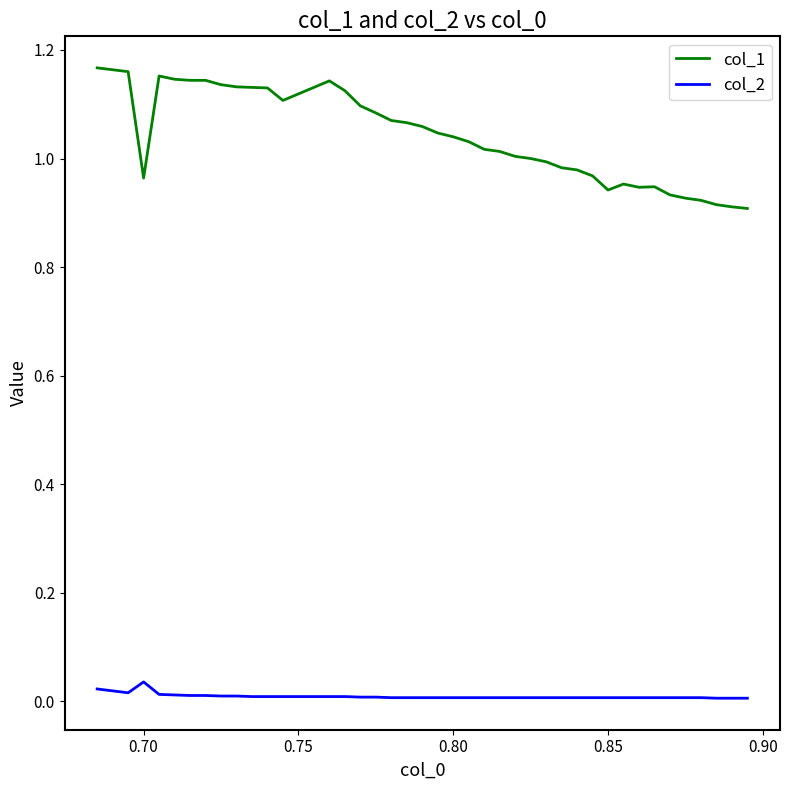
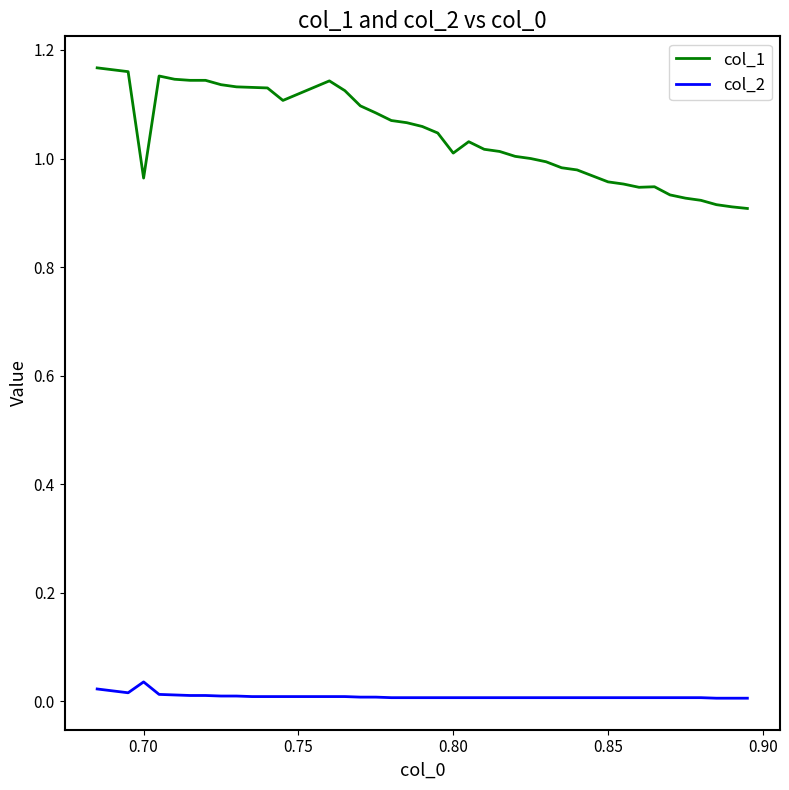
  {
    "col_1": {
      "0.70": 0.96,
-     "0.80": 1.04,
-     "0.85": 0.94
+     "0.80": 1.01,
+     "0.85": 0.96
    },
    "col_2": {
      "0.70": 0.04,
      "0.80": 0.01,
      "0.85": 0.01
    }
  }
